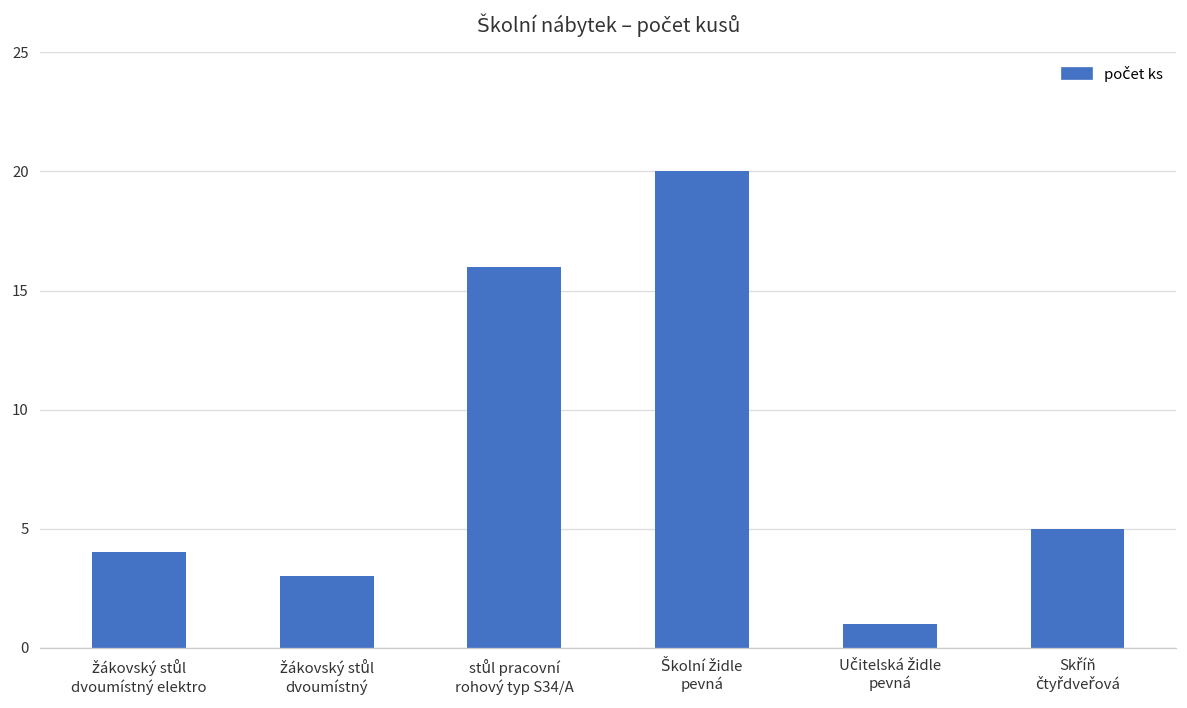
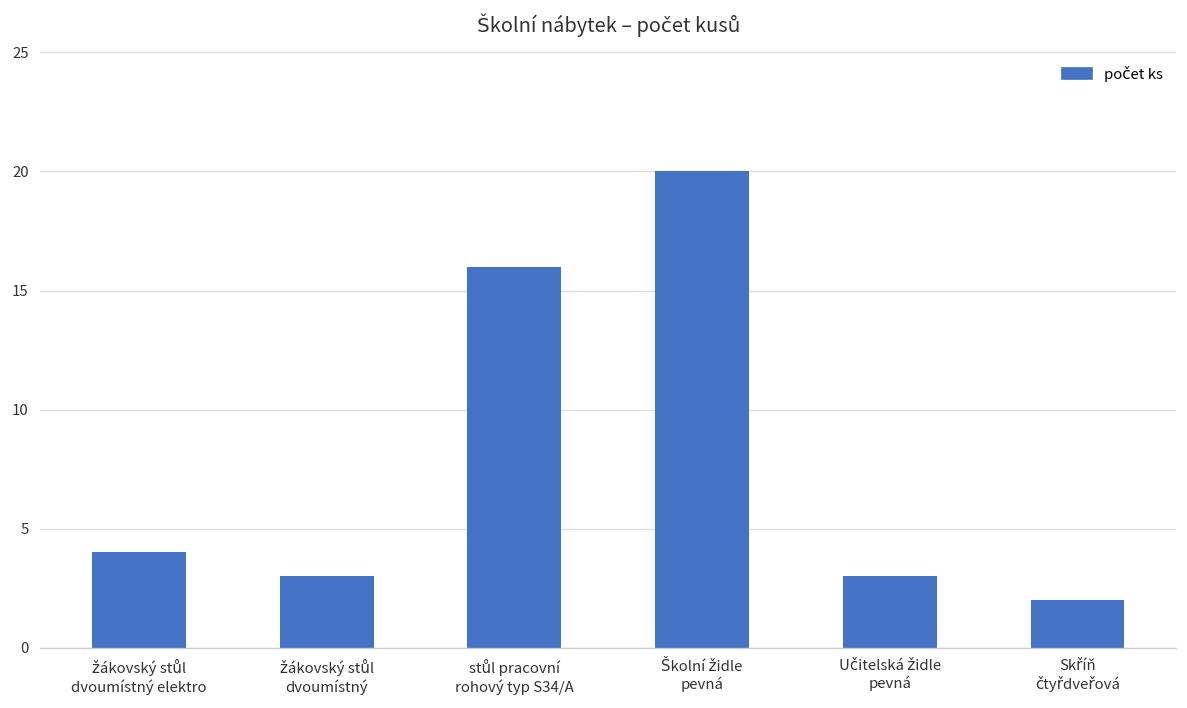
  {
    "žákovský stůl dvoumístný elektro": 4,
    "žákovský stůl dvoumístný": 3,
    "stůl pracovní rohový typ S34/A": 16,
    "Školní židle pevná": 20,
-   "Učitelská židle pevná": 1,
-   "Skříň čtyřdveřová": 5
+   "Učitelská židle pevná": 3,
+   "Skříň čtyřdveřová": 2
  }
